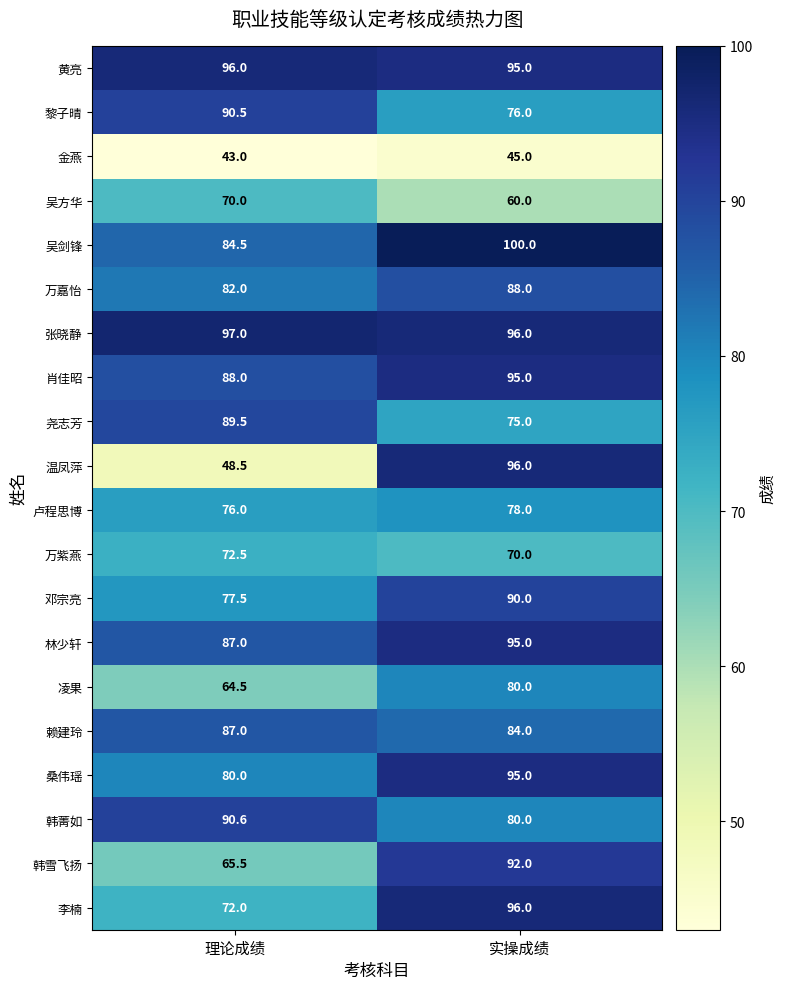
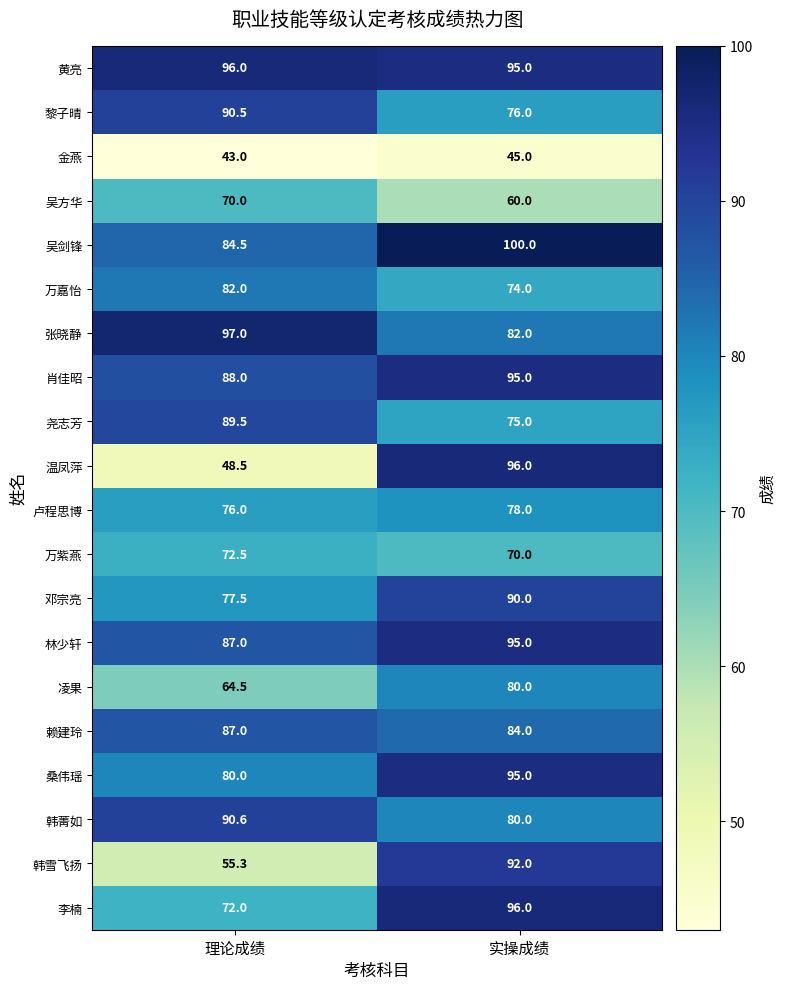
  {
    "黄亮": {
      "理论成绩": 96.0,
      "实操成绩": 95.0
    },
    "黎子晴": {
      "理论成绩": 90.5,
      "实操成绩": 76.0
    },
    "金燕": {
      "理论成绩": 43.0,
      "实操成绩": 45.0
    },
    "吴方华": {
      "理论成绩": 70.0,
      "实操成绩": 60.0
    },
    "吴剑锋": {
      "理论成绩": 84.5,
      "实操成绩": 100.0
    },
    "万嘉怡": {
      "理论成绩": 82.0,
-     "实操成绩": 88.0
+     "实操成绩": 74.0
    },
    "张晓静": {
      "理论成绩": 97.0,
-     "实操成绩": 96.0
+     "实操成绩": 82.0
    },
    "肖佳昭": {
      "理论成绩": 88.0,
      "实操成绩": 95.0
    },
    "尧志芳": {
      "理论成绩": 89.5,
      "实操成绩": 75.0
    },
    "温凤萍": {
      "理论成绩": 48.5,
      "实操成绩": 96.0
    },
    "卢程思博": {
      "理论成绩": 76.0,
      "实操成绩": 78.0
    },
    "万紫燕": {
      "理论成绩": 72.5,
      "实操成绩": 70.0
    },
    "邓宗亮": {
      "理论成绩": 77.5,
      "实操成绩": 90.0
    },
    "林少轩": {
      "理论成绩": 87.0,
      "实操成绩": 95.0
    },
    "凌果": {
      "理论成绩": 64.5,
      "实操成绩": 80.0
    },
    "赖建玲": {
      "理论成绩": 87.0,
      "实操成绩": 84.0
    },
    "桑伟瑶": {
      "理论成绩": 80.0,
      "实操成绩": 95.0
    },
    "韩菁如": {
      "理论成绩": 90.6,
      "实操成绩": 80.0
    },
    "韩雪飞扬": {
-     "理论成绩": 65.5,
+     "理论成绩": 55.3,
      "实操成绩": 92.0
    },
    "李楠": {
      "理论成绩": 72.0,
      "实操成绩": 96.0
    }
  }
